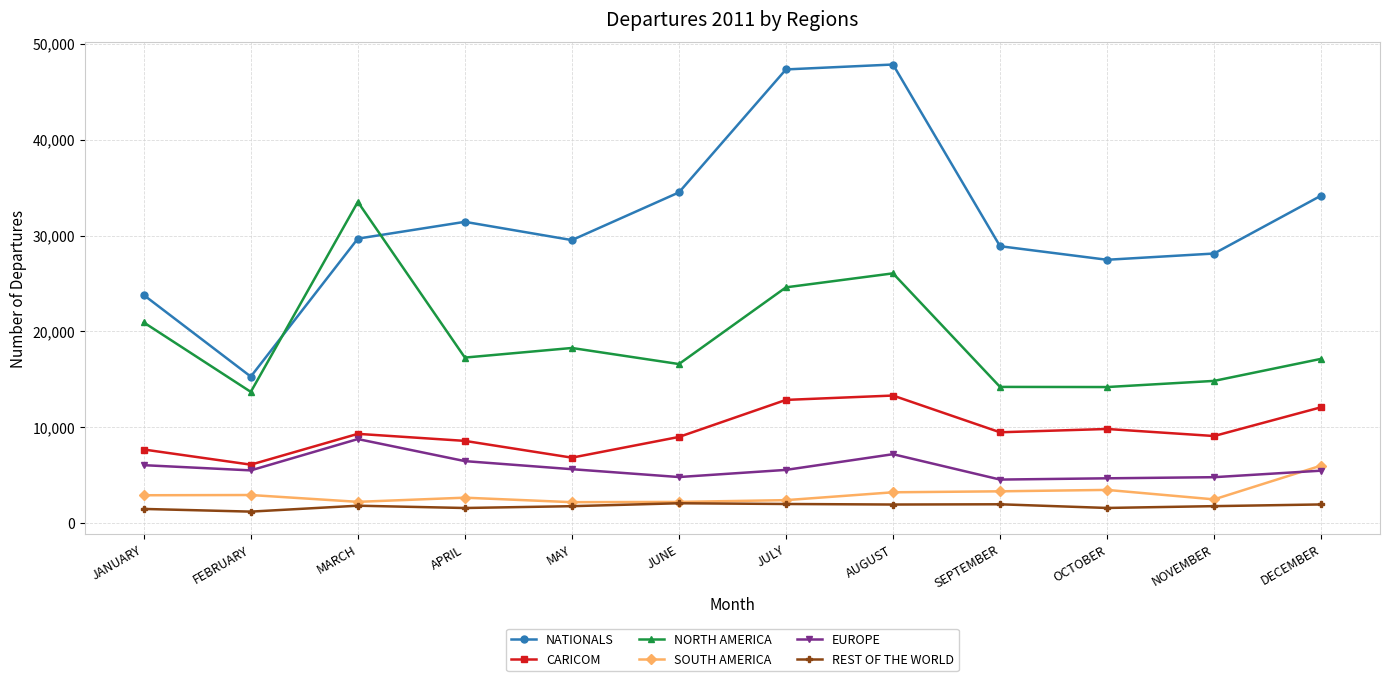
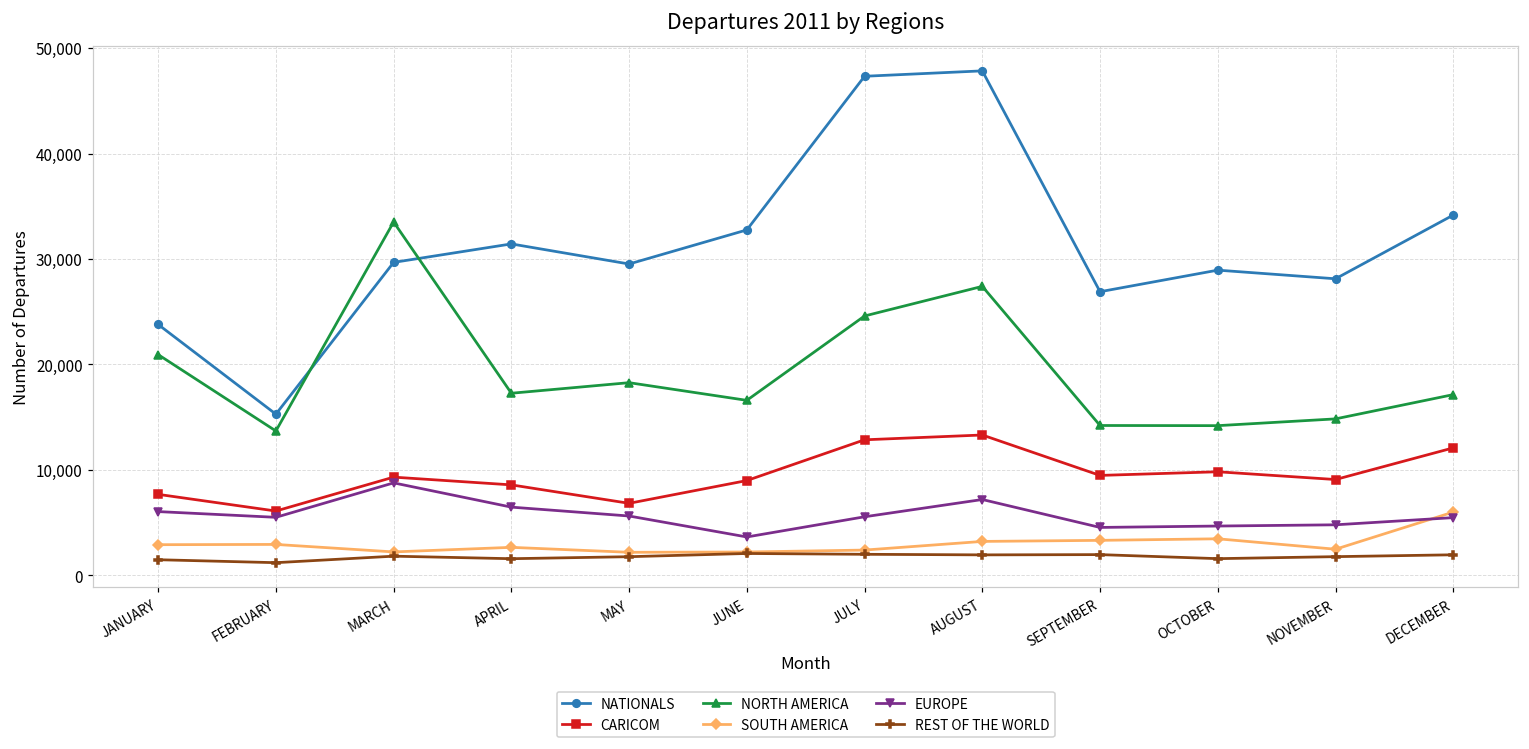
  {
    "NATIONALS": {
      "JANUARY": "24,000",
      "FEBRUARY": "15,000",
      "MARCH": "30,000",
      "APRIL": "31,000",
      "MAY": "30,000",
-     "JUNE": "34,000",
+     "JUNE": "33,000",
      "JULY": "47,000",
      "AUGUST": "48,000",
-     "SEPTEMBER": "29,000",
-     "OCTOBER": "27,000",
+     "SEPTEMBER": "27,000",
+     "OCTOBER": "29,000",
      "NOVEMBER": "28,000",
      "DECEMBER": "34,000"
    },
    "CARICOM": {
      "JANUARY": "8,000",
      "FEBRUARY": "6,000",
      "MARCH": "9,000",
      "APRIL": "9,000",
      "MAY": "7,000",
      "JUNE": "9,000",
      "JULY": "13,000",
      "AUGUST": "13,000",
      "SEPTEMBER": "9,000",
      "OCTOBER": "10,000",
      "NOVEMBER": "9,000",
      "DECEMBER": "12,000"
    },
    "NORTH AMERICA": {
      "JANUARY": "21,000",
      "FEBRUARY": "14,000",
      "MARCH": "34,000",
      "APRIL": "17,000",
      "MAY": "18,000",
      "JUNE": "17,000",
      "JULY": "25,000",
-     "AUGUST": "26,000",
+     "AUGUST": "27,000",
      "SEPTEMBER": "14,000",
      "OCTOBER": "14,000",
      "NOVEMBER": "15,000",
      "DECEMBER": "17,000"
    },
    "SOUTH AMERICA": {
      "JANUARY": "3,000",
      "FEBRUARY": "3,000",
      "MARCH": "2,000",
      "APRIL": "3,000",
      "MAY": "2,000",
      "JULY": "2,000",
      "AUGUST": "3,000",
      "SEPTEMBER": "3,000",
      "OCTOBER": "3,000",
      "NOVEMBER": "2,000",
      "DECEMBER": "6,000"
    },
    "EUROPE": {
      "JANUARY": "6,000",
      "FEBRUARY": "6,000",
      "MARCH": "9,000",
      "APRIL": "6,000",
      "MAY": "6,000",
-     "JUNE": "5,000",
+     "JUNE": "4,000",
      "JULY": "6,000",
      "AUGUST": "7,000",
      "SEPTEMBER": "5,000",
      "OCTOBER": "5,000",
      "NOVEMBER": "5,000",
      "DECEMBER": "5,000"
    },
    "REST OF THE WORLD": {
      "JANUARY": "1,000",
      "FEBRUARY": "1,000",
      "MARCH": "2,000",
      "APRIL": "2,000",
      "MAY": "2,000",
      "JULY": "2,000",
      "AUGUST": "2,000",
      "SEPTEMBER": "2,000",
      "OCTOBER": "2,000",
      "NOVEMBER": "2,000",
      "DECEMBER": "2,000"
    }
  }
